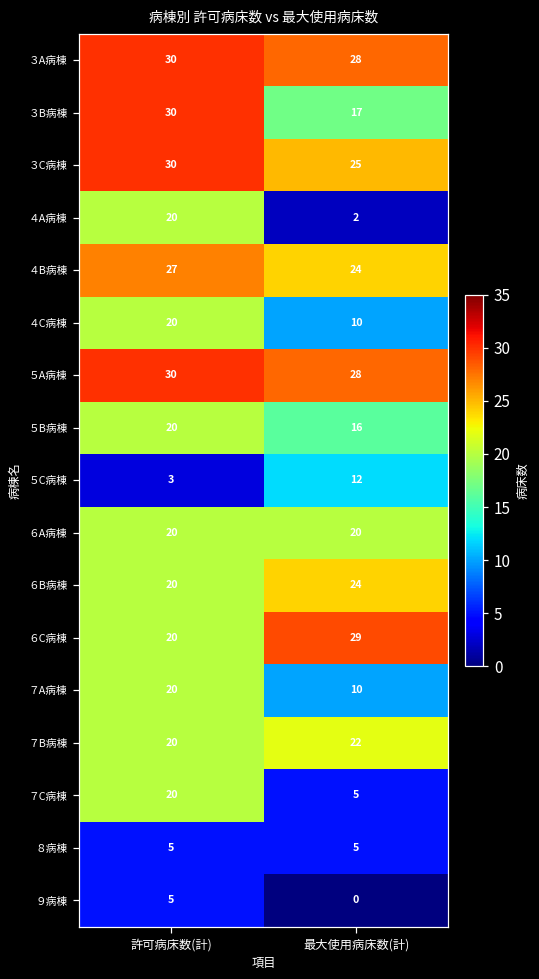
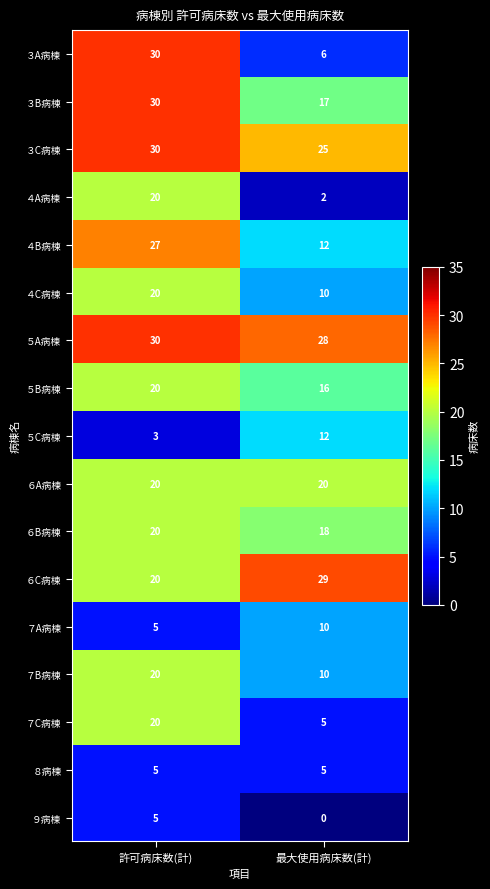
  {
    "３A病棟": {
      "許可病床数(計)": 30,
-     "最大使用病床数(計)": 28
+     "最大使用病床数(計)": 6
    },
    "３B病棟": {
      "許可病床数(計)": 30,
      "最大使用病床数(計)": 17
    },
    "３C病棟": {
      "許可病床数(計)": 30,
      "最大使用病床数(計)": 25
    },
    "４A病棟": {
      "許可病床数(計)": 20,
      "最大使用病床数(計)": 2
    },
    "４B病棟": {
      "許可病床数(計)": 27,
-     "最大使用病床数(計)": 24
+     "最大使用病床数(計)": 12
    },
    "４C病棟": {
      "許可病床数(計)": 20,
      "最大使用病床数(計)": 10
    },
    "５A病棟": {
      "許可病床数(計)": 30,
      "最大使用病床数(計)": 28
    },
    "５B病棟": {
      "許可病床数(計)": 20,
      "最大使用病床数(計)": 16
    },
    "５C病棟": {
      "許可病床数(計)": 3,
      "最大使用病床数(計)": 12
    },
    "６A病棟": {
      "許可病床数(計)": 20,
      "最大使用病床数(計)": 20
    },
    "６B病棟": {
      "許可病床数(計)": 20,
-     "最大使用病床数(計)": 24
+     "最大使用病床数(計)": 18
    },
    "６C病棟": {
      "許可病床数(計)": 20,
      "最大使用病床数(計)": 29
    },
    "７A病棟": {
-     "許可病床数(計)": 20,
+     "許可病床数(計)": 5,
      "最大使用病床数(計)": 10
    },
    "７B病棟": {
      "許可病床数(計)": 20,
-     "最大使用病床数(計)": 22
+     "最大使用病床数(計)": 10
    },
    "７C病棟": {
      "許可病床数(計)": 20,
      "最大使用病床数(計)": 5
    },
    "８病棟": {
      "許可病床数(計)": 5,
      "最大使用病床数(計)": 5
    },
    "９病棟": {
      "許可病床数(計)": 5,
      "最大使用病床数(計)": 0
    }
  }
